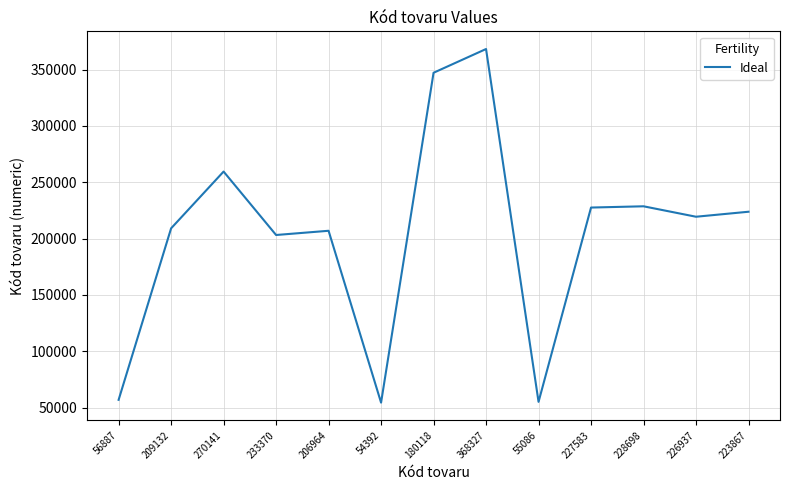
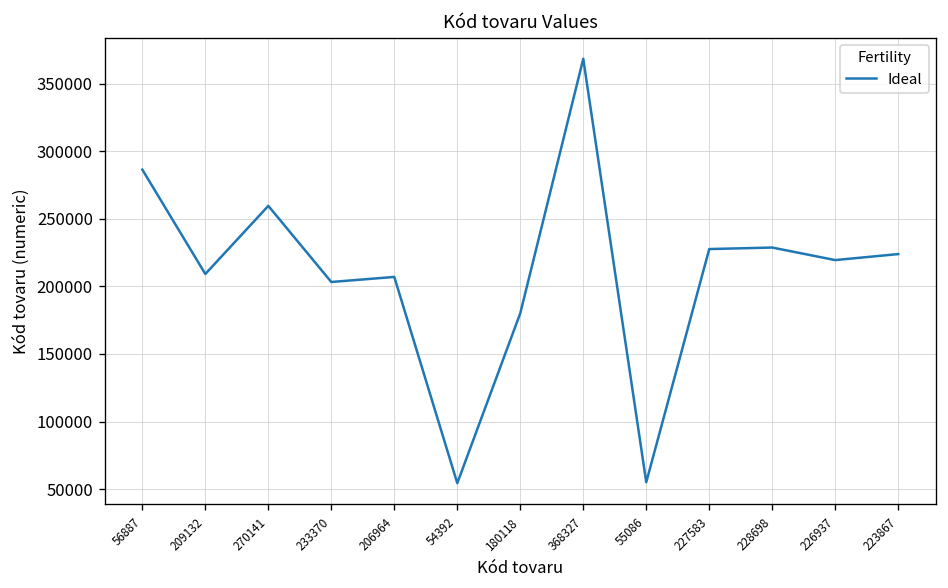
  {
-   "56887": 57000,
+   "56887": 286000,
    "209132": 209000,
    "270141": 260000,
    "233370": 203000,
    "206964": 207000,
    "54392": 54000,
-   "180118": 347000,
+   "180118": 180000,
    "368327": 368000,
    "55086": 55000,
    "227583": 228000,
    "228698": 229000,
    "226937": 219000,
    "223867": 224000
  }
